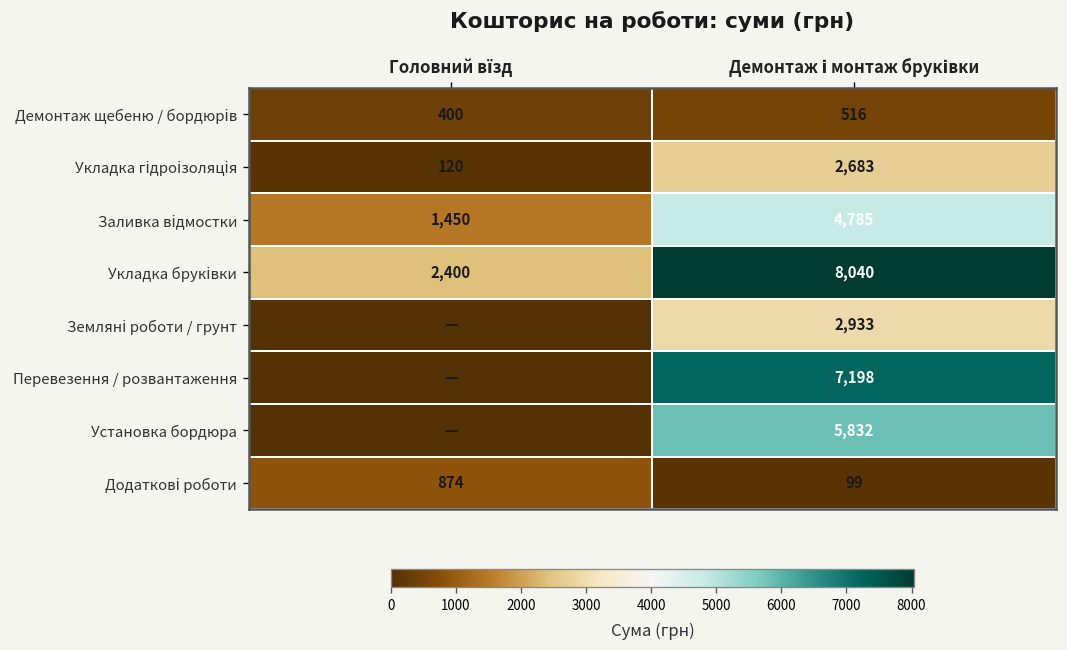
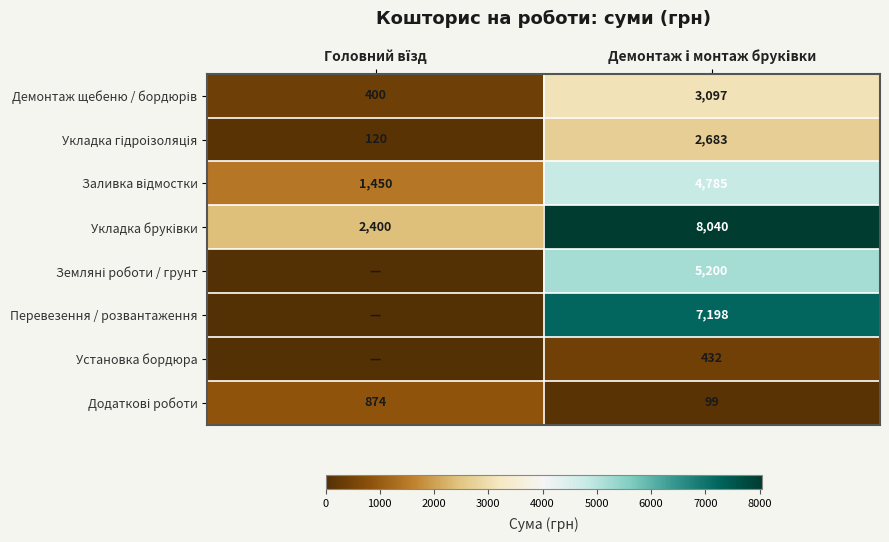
  {
    "Демонтаж щебеню / бордюрів": {
      "Головний вїзд": "400",
-     "Демонтаж і монтаж бруківки": "516"
+     "Демонтаж і монтаж бруківки": "3,097"
    },
    "Укладка гідроізоляція": {
      "Головний вїзд": "120",
      "Демонтаж і монтаж бруківки": "2,683"
    },
    "Заливка відмостки": {
      "Головний вїзд": "1,450",
      "Демонтаж і монтаж бруківки": "4,785"
    },
    "Укладка бруківки": {
      "Головний вїзд": "2,400",
      "Демонтаж і монтаж бруківки": "8,040"
    },
    "Земляні роботи / грунт": {
-     "Демонтаж і монтаж бруківки": "2,933"
+     "Демонтаж і монтаж бруківки": "5,200"
    },
    "Перевезення / розвантаження": {
      "Демонтаж і монтаж бруківки": "7,198"
    },
    "Установка бордюра": {
-     "Демонтаж і монтаж бруківки": "5,832"
+     "Демонтаж і монтаж бруківки": "432"
    },
    "Додаткові роботи": {
      "Головний вїзд": "874",
      "Демонтаж і монтаж бруківки": "99"
    }
  }
